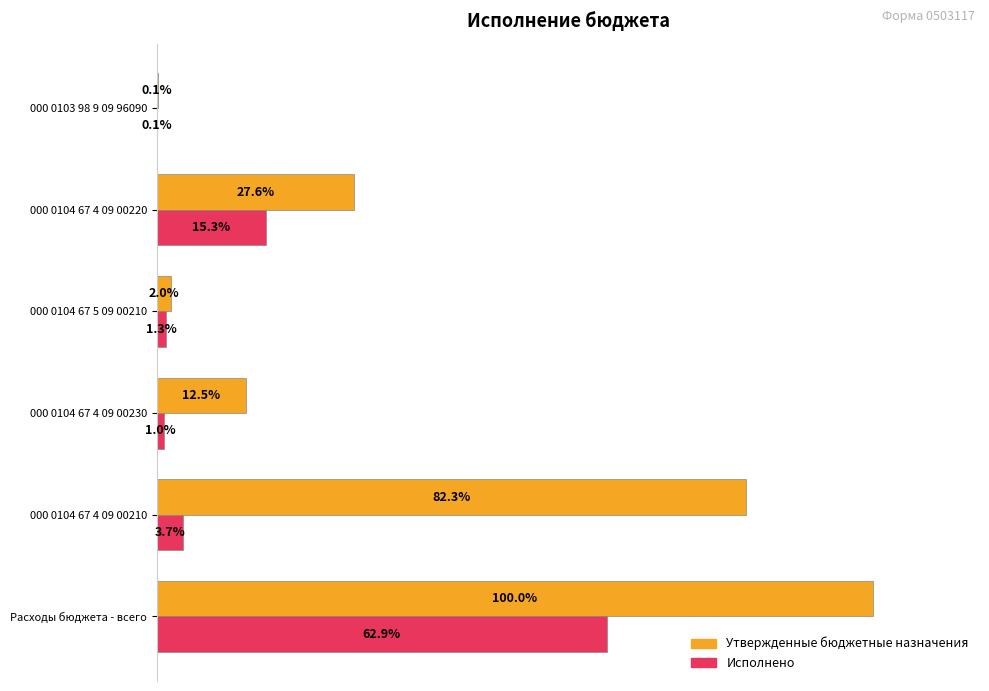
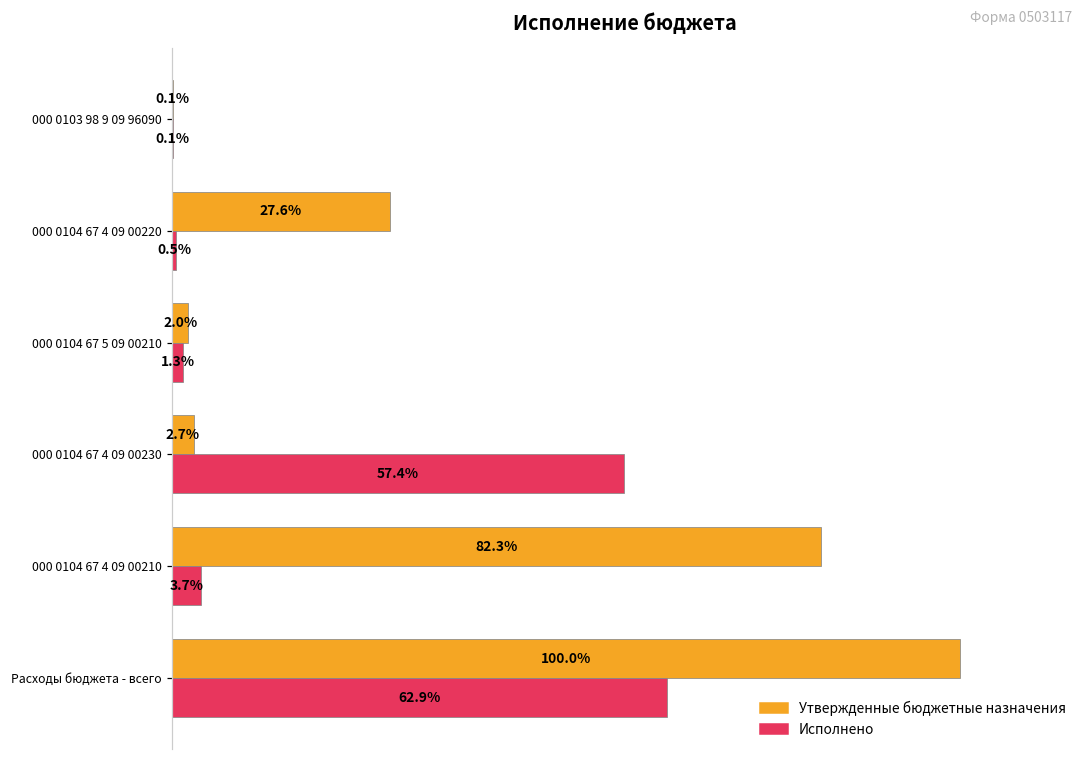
  {
    "Утвержденные бюджетные назначения": {
      "000 0103 98 9 09 96090": "0.1%",
      "000 0104 67 4 09 00220": "27.6%",
      "000 0104 67 5 09 00210": "2.0%",
-     "000 0104 67 4 09 00230": "12.5%",
+     "000 0104 67 4 09 00230": "2.7%",
      "000 0104 67 4 09 00210": "82.3%",
      "Расходы бюджета - всего": "100.0%"
    },
    "Исполнено": {
      "000 0103 98 9 09 96090": "0.1%",
-     "000 0104 67 4 09 00220": "15.3%",
+     "000 0104 67 4 09 00220": "0.5%",
      "000 0104 67 5 09 00210": "1.3%",
-     "000 0104 67 4 09 00230": "1.0%",
+     "000 0104 67 4 09 00230": "57.4%",
      "000 0104 67 4 09 00210": "3.7%",
      "Расходы бюджета - всего": "62.9%"
    }
  }
